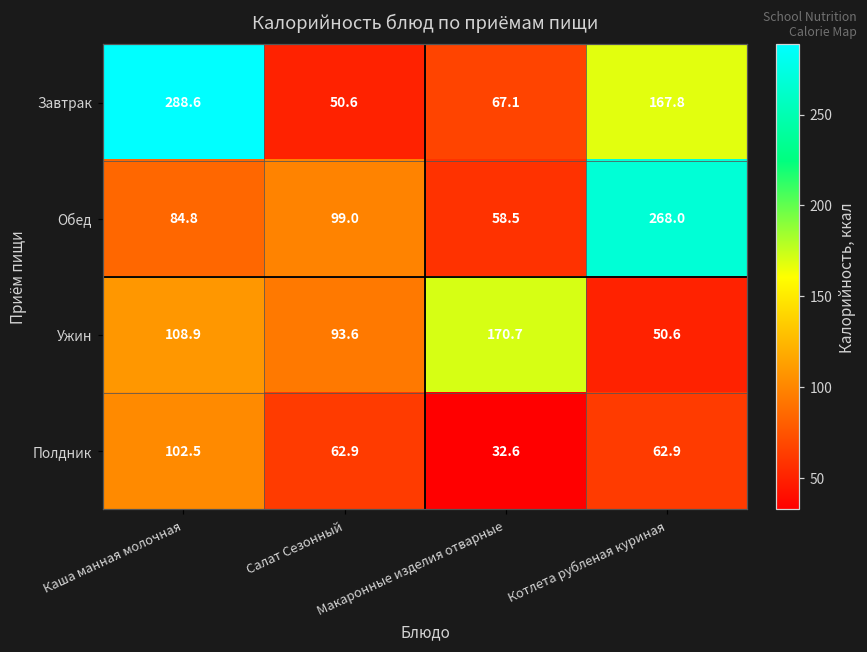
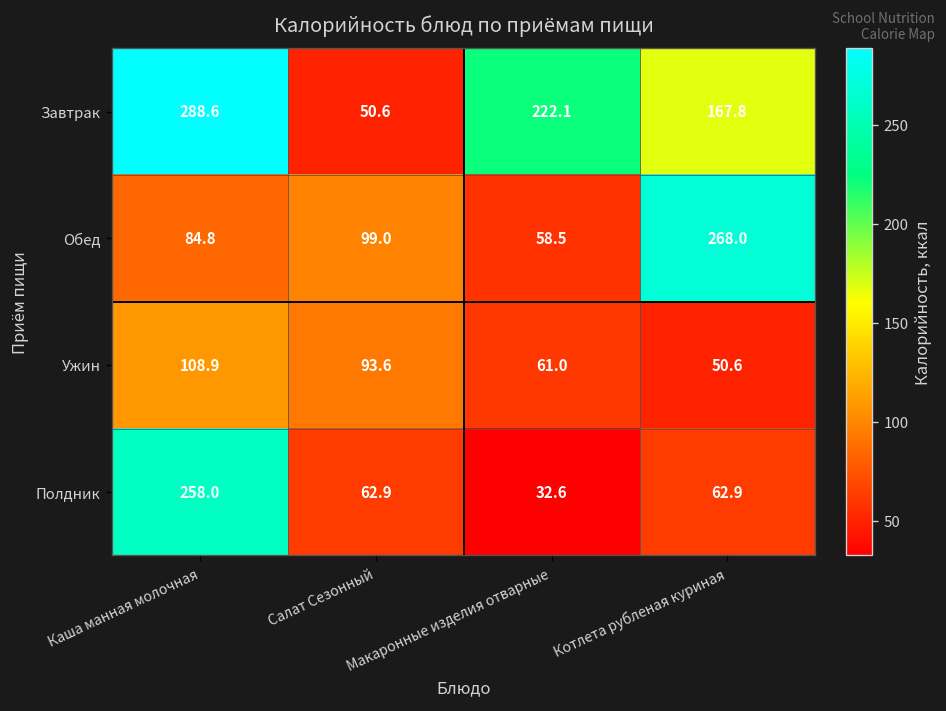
  {
    "Завтрак": {
      "Каша манная молочная": 288.6,
      "Салат Сезонный": 50.6,
-     "Макаронные изделия отварные": 67.1,
+     "Макаронные изделия отварные": 222.1,
      "Котлета рубленая куриная": 167.8
    },
    "Обед": {
      "Каша манная молочная": 84.8,
      "Салат Сезонный": 99.0,
      "Макаронные изделия отварные": 58.5,
      "Котлета рубленая куриная": 268.0
    },
    "Ужин": {
      "Каша манная молочная": 108.9,
      "Салат Сезонный": 93.6,
-     "Макаронные изделия отварные": 170.7,
+     "Макаронные изделия отварные": 61.0,
      "Котлета рубленая куриная": 50.6
    },
    "Полдник": {
-     "Каша манная молочная": 102.5,
+     "Каша манная молочная": 258.0,
      "Салат Сезонный": 62.9,
      "Макаронные изделия отварные": 32.6,
      "Котлета рубленая куриная": 62.9
    }
  }
